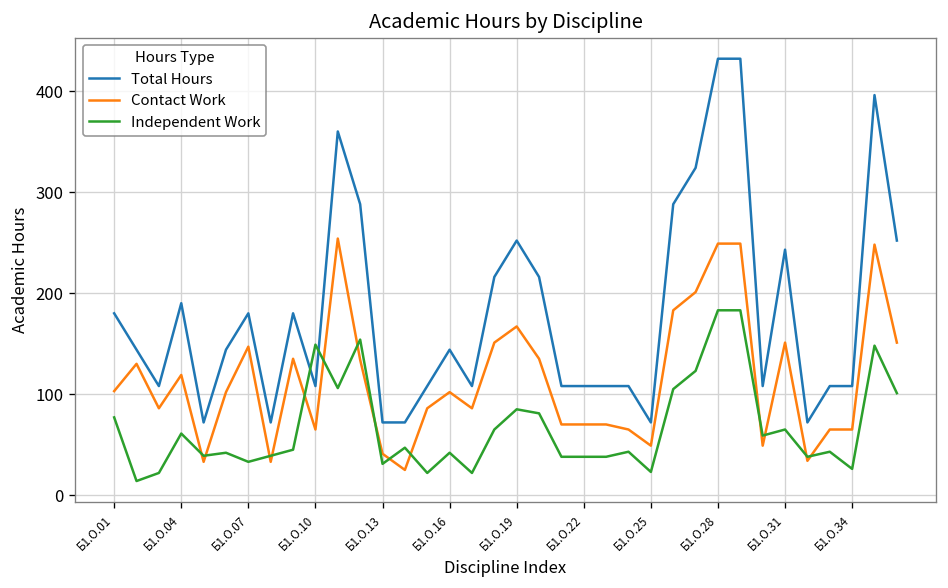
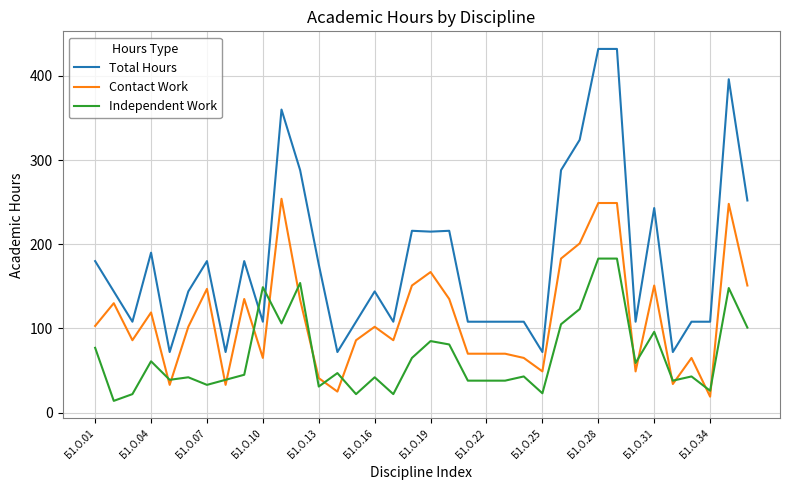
  {
    "Total Hours": {
      "Б1.О.01": 180,
      "Б1.О.04": 190,
      "Б1.О.07": 180,
      "Б1.О.10": 110,
-     "Б1.О.13": 70,
+     "Б1.О.13": 180,
      "Б1.О.16": 140,
-     "Б1.О.19": 250,
+     "Б1.О.19": 220,
      "Б1.О.22": 110,
      "Б1.О.25": 70,
      "Б1.О.28": 430,
      "Б1.О.31": 240,
      "Б1.О.34": 110
    },
    "Contact Work": {
      "Б1.О.01": 100,
      "Б1.О.04": 120,
      "Б1.О.07": 150,
      "Б1.О.10": 70,
      "Б1.О.13": 40,
      "Б1.О.16": 100,
      "Б1.О.19": 170,
      "Б1.О.22": 70,
      "Б1.О.25": 50,
      "Б1.О.28": 250,
      "Б1.О.31": 150,
-     "Б1.О.34": 70
+     "Б1.О.34": 20
    },
    "Independent Work": {
      "Б1.О.01": 80,
      "Б1.О.04": 60,
      "Б1.О.07": 30,
      "Б1.О.10": 150,
      "Б1.О.13": 30,
      "Б1.О.16": 40,
      "Б1.О.19": 90,
      "Б1.О.22": 40,
      "Б1.О.25": 20,
      "Б1.О.28": 180,
-     "Б1.О.31": 70,
+     "Б1.О.31": 100,
      "Б1.О.34": 30
    }
  }
